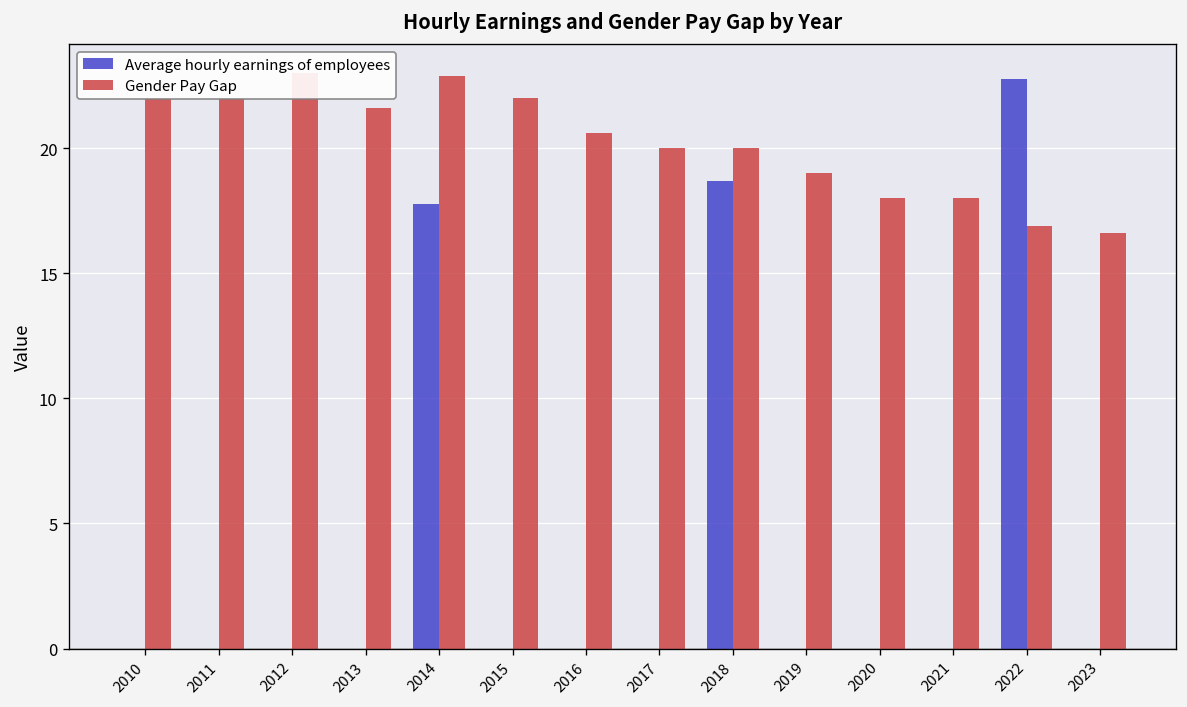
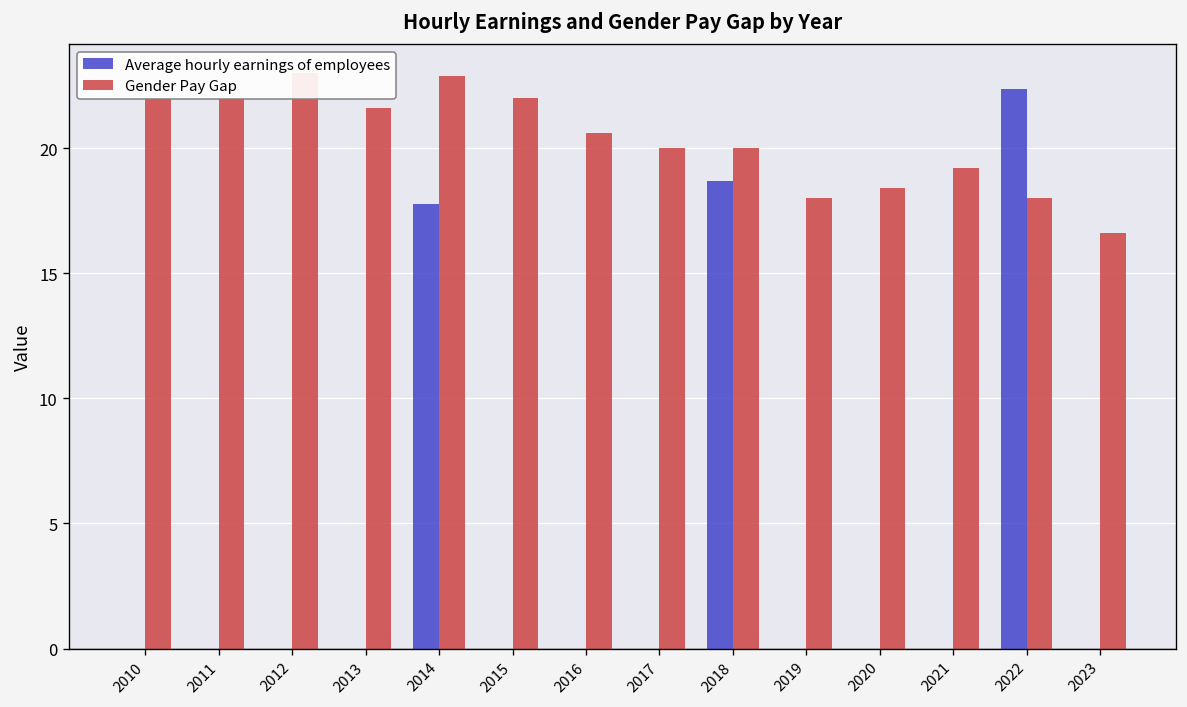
  {
    "Average hourly earnings of employees": {
      "2010": 0.0,
      "2011": 0.0,
      "2012": 0.0,
      "2013": 0.0,
      "2014": 17.8,
      "2015": 0.0,
      "2016": 0.0,
      "2017": 0.0,
      "2018": 18.7,
      "2019": 0.0,
      "2020": 0.0,
      "2021": 0.0,
-     "2022": 22.8,
+     "2022": 22.4,
      "2023": 0.0
    },
    "Gender Pay Gap": {
      "2013": 21.6,
      "2014": 22.9,
      "2015": 22.0,
      "2016": 20.6,
      "2017": 20.0,
      "2018": 20.0,
-     "2019": 19,
-     "2020": 18.0,
-     "2021": 18.0,
-     "2022": 16.9,
+     "2019": 18,
+     "2020": 18.4,
+     "2021": 19.2,
+     "2022": 18.0,
      "2023": 16.6
    }
  }
